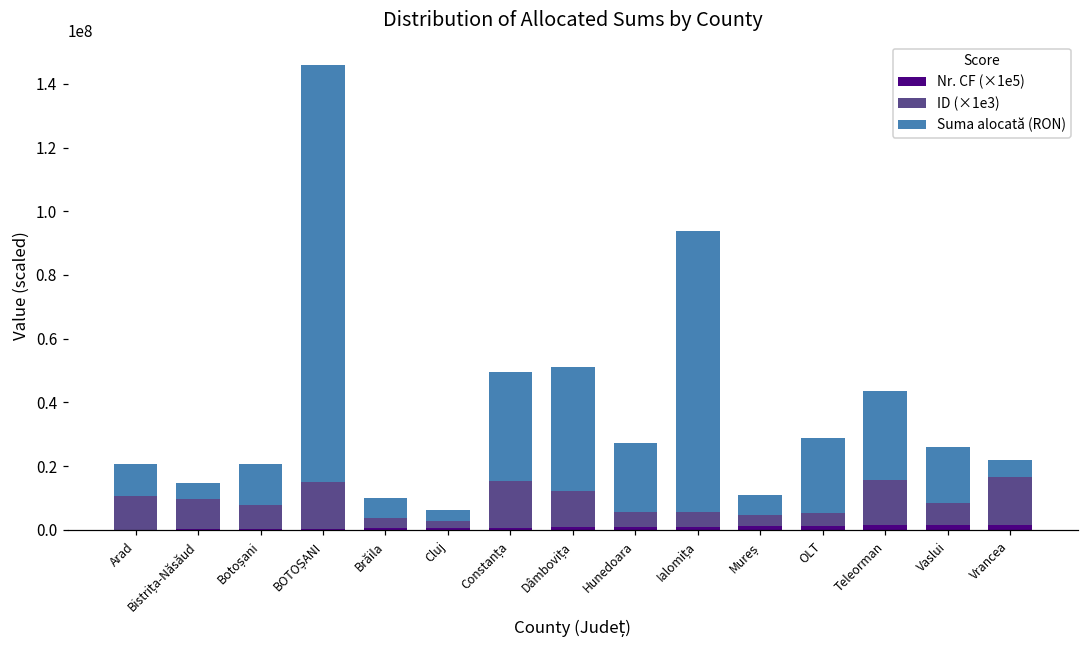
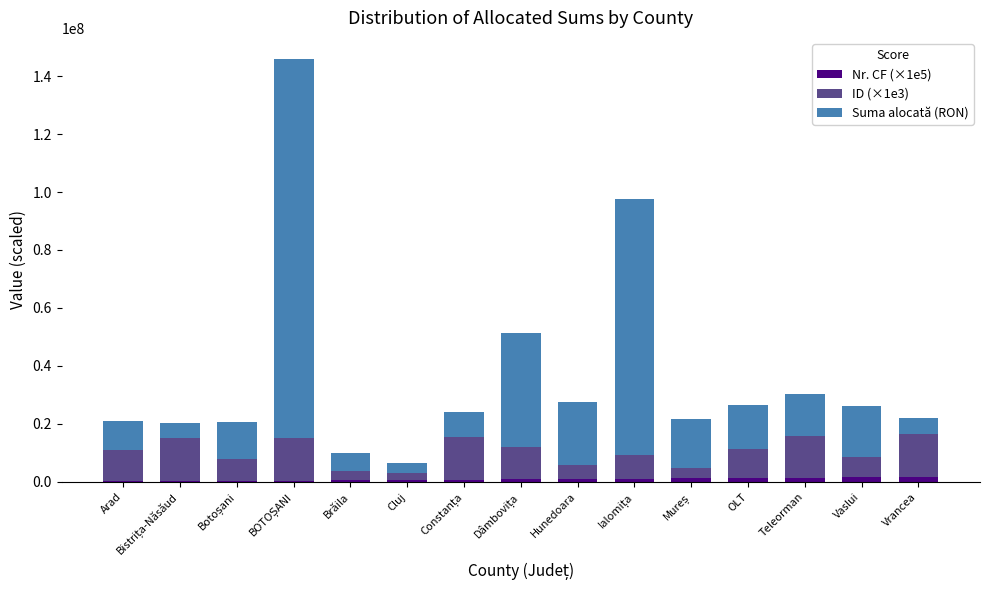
  {
    "Nr. CF (×1e5)": {
      "Hunedoara": 1000000,
      "Ialomița": 1000000,
      "Mureș": 1000000,
      "OLT": 1000000,
      "Teleorman": 1000000,
      "Vaslui": 2000000,
      "Vrancea": 2000000
    },
    "ID (×1e3)": {
      "Arad": 11000000,
-     "Bistrița-Năsăud": 10000000,
+     "Bistrița-Năsăud": 15000000,
      "Botoșani": 7000000,
      "BOTOȘANI": 15000000,
      "Brăila": 3000000,
      "Cluj": 2000000,
      "Constanța": 15000000,
      "Dâmbovița": 11000000,
      "Hunedoara": 5000000,
-     "Ialomița": 4000000,
+     "Ialomița": 8000000,
      "Mureș": 4000000,
-     "OLT": 4000000,
+     "OLT": 10000000,
      "Teleorman": 14000000,
      "Vaslui": 7000000,
      "Vrancea": 15000000
    },
    "Suma alocată (RON)": {
      "Arad": 10000000,
      "Bistrița-Năsăud": 5000000,
      "Botoșani": 13000000,
      "BOTOȘANI": 131000000,
      "Brăila": 6000000,
      "Cluj": 4000000,
-     "Constanța": 34000000,
+     "Constanța": 9000000,
      "Dâmbovița": 39000000,
      "Hunedoara": 22000000,
      "Ialomița": 88000000,
-     "Mureș": 6000000,
-     "OLT": 24000000,
-     "Teleorman": 28000000,
+     "Mureș": 17000000,
+     "OLT": 15000000,
+     "Teleorman": 15000000,
      "Vaslui": 18000000,
      "Vrancea": 6000000
    }
  }
